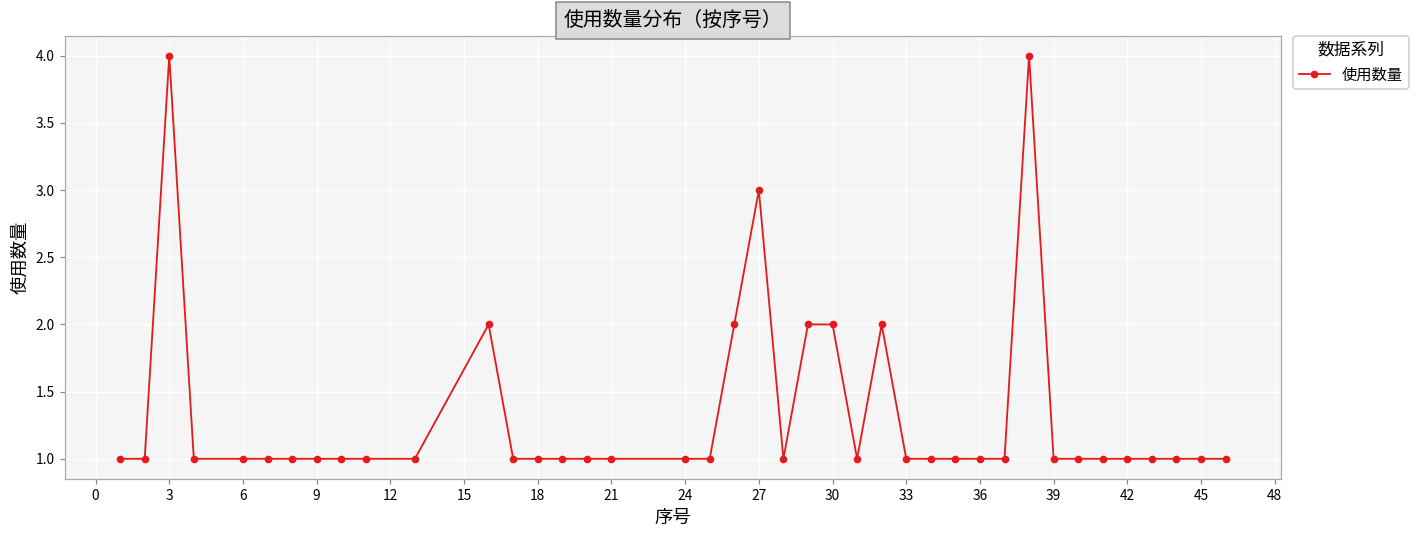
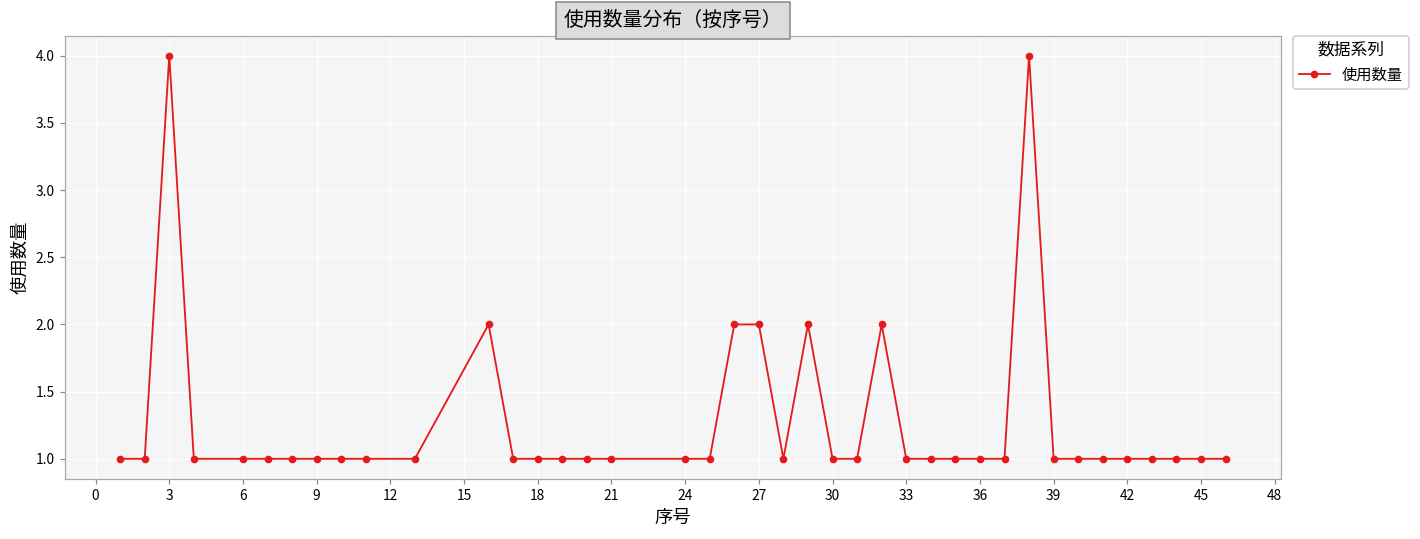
  {
    "3": 4,
    "6": 1,
    "9": 1,
    "18": 1,
    "21": 1,
    "24": 1,
-   "27": 3,
-   "30": 2,
+   "27": 2,
+   "30": 1,
    "33": 1,
    "36": 1,
    "39": 1,
    "42": 1,
    "45": 1
  }
